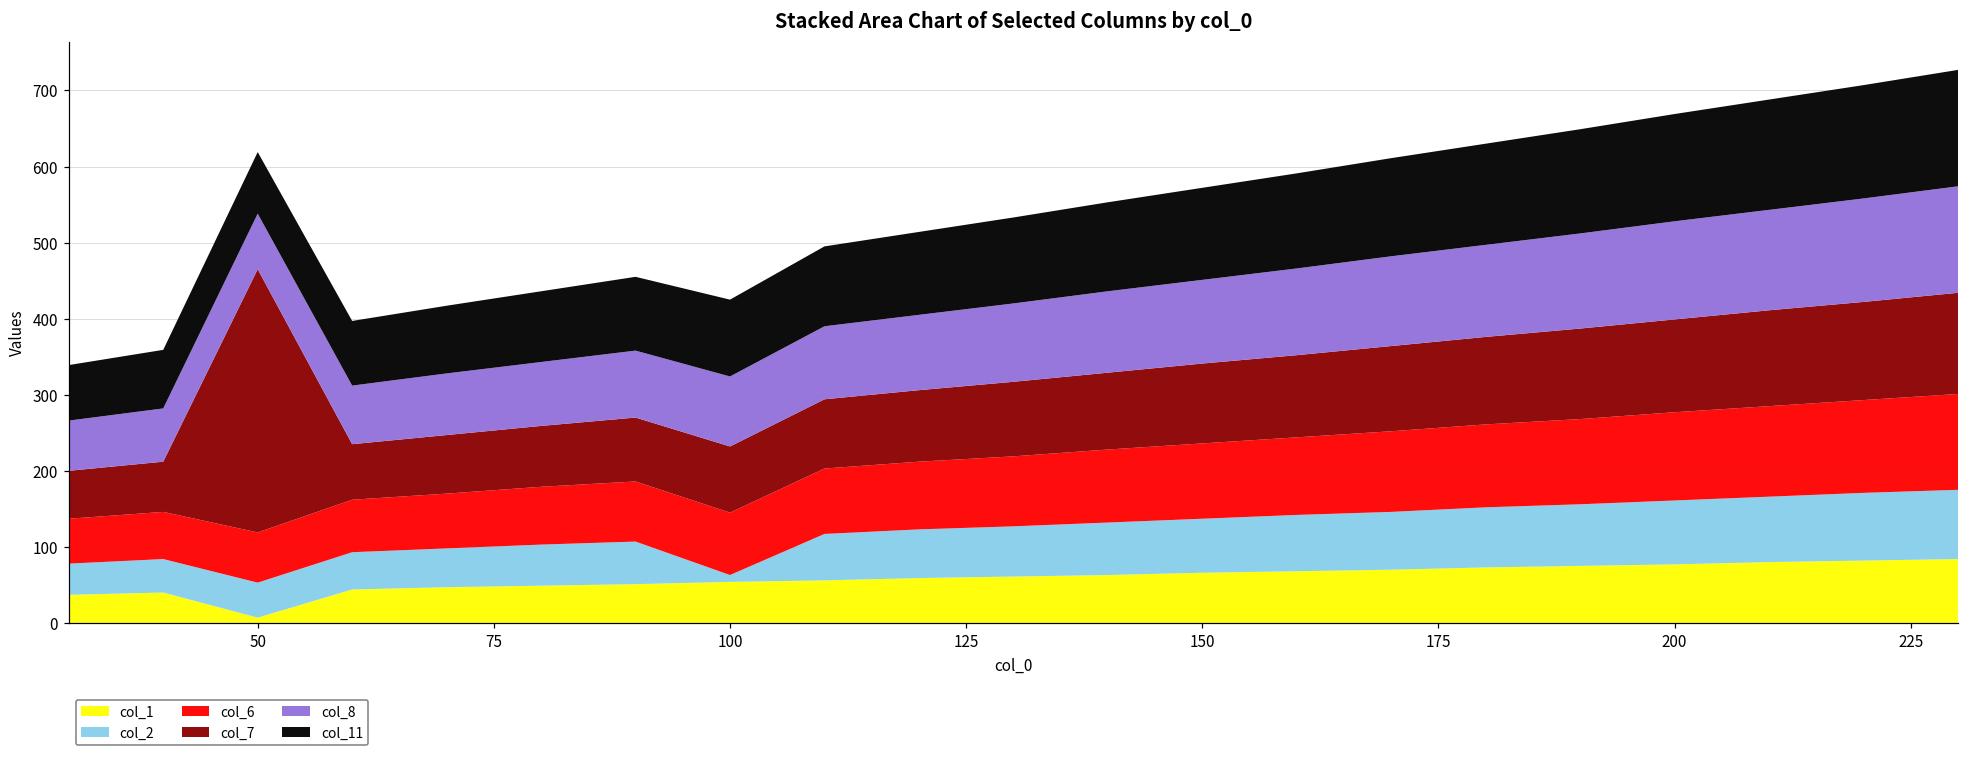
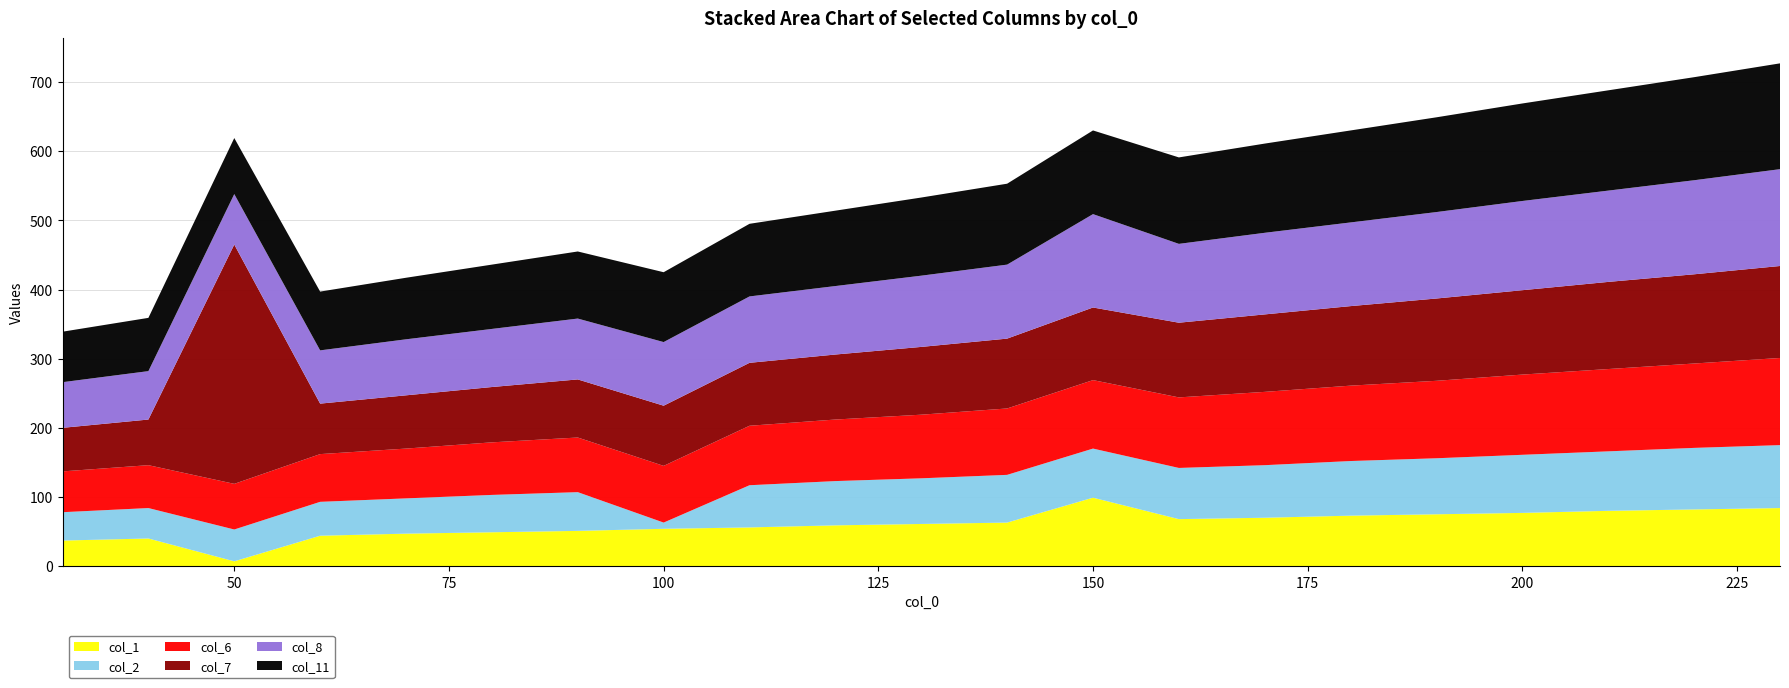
  {
    "col_1": {
      "50": 10,
      "100": 50,
-     "150": 70,
+     "150": 100,
      "200": 80
    },
    "col_2": {
      "50": 50,
      "100": 10,
      "150": 70,
      "200": 80
    },
    "col_6": {
      "50": 70,
      "100": 80,
      "150": 100,
      "200": 120
    },
    "col_7": {
      "50": 350,
      "100": 90,
      "150": 110,
      "200": 120
    },
    "col_8": {
      "50": 70,
      "100": 90,
-     "150": 110,
+     "150": 140,
      "200": 130
    },
    "col_11": {
      "50": 80,
      "100": 100,
      "150": 120,
      "200": 140
    }
  }
